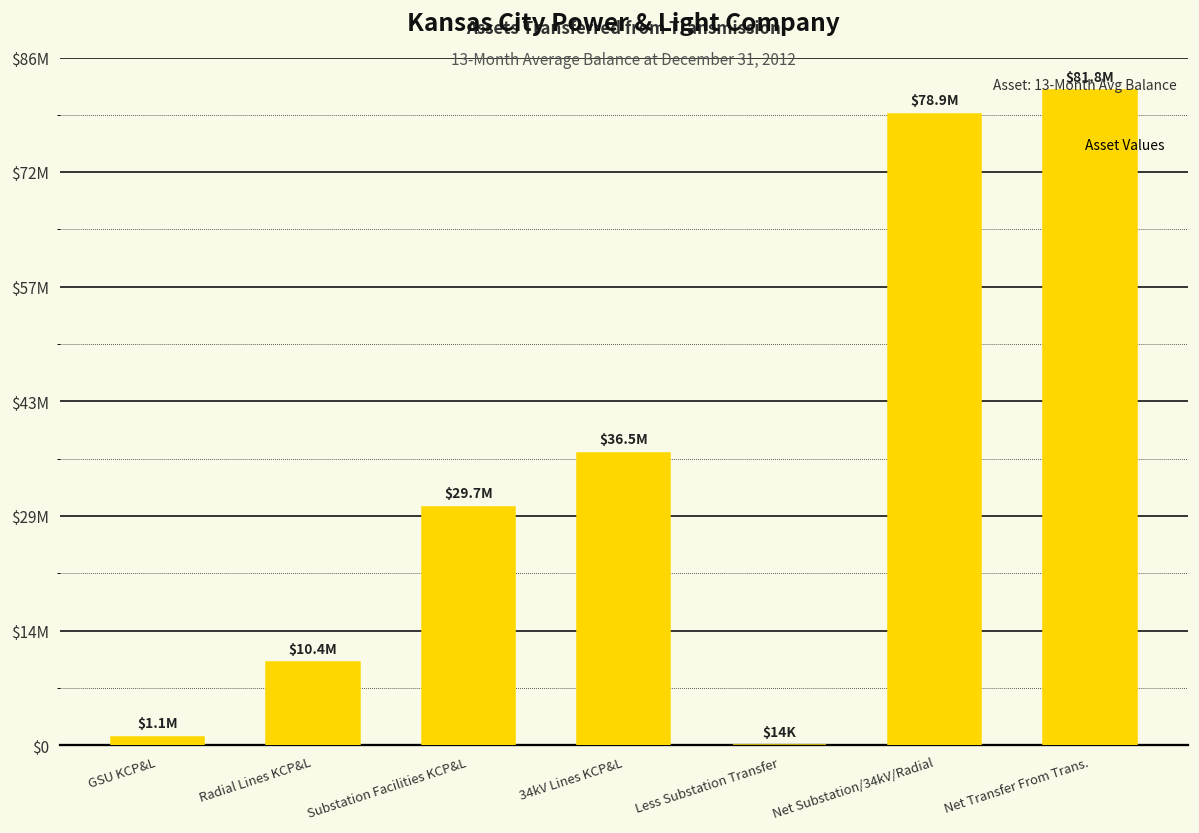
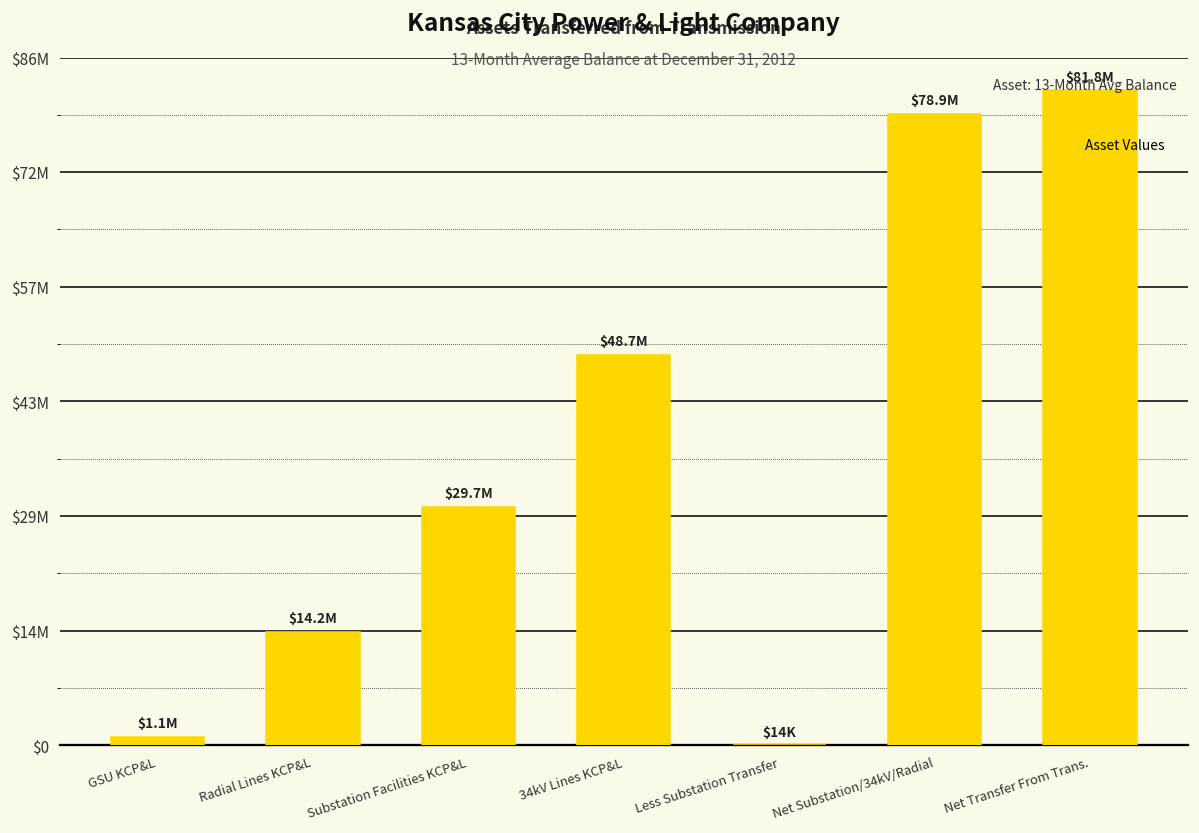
  {
    "GSU KCP&L": "$1.1M",
-   "Radial Lines KCP&L": "$10.4M",
+   "Radial Lines KCP&L": "$14.2M",
    "Substation Facilities KCP&L": "$29.7M",
-   "34kV Lines KCP&L": "$36.5M",
+   "34kV Lines KCP&L": "$48.7M",
    "Less Substation Transfer": "$14K",
    "Net Substation/34kV/Radial": "$78.9M"
  }
